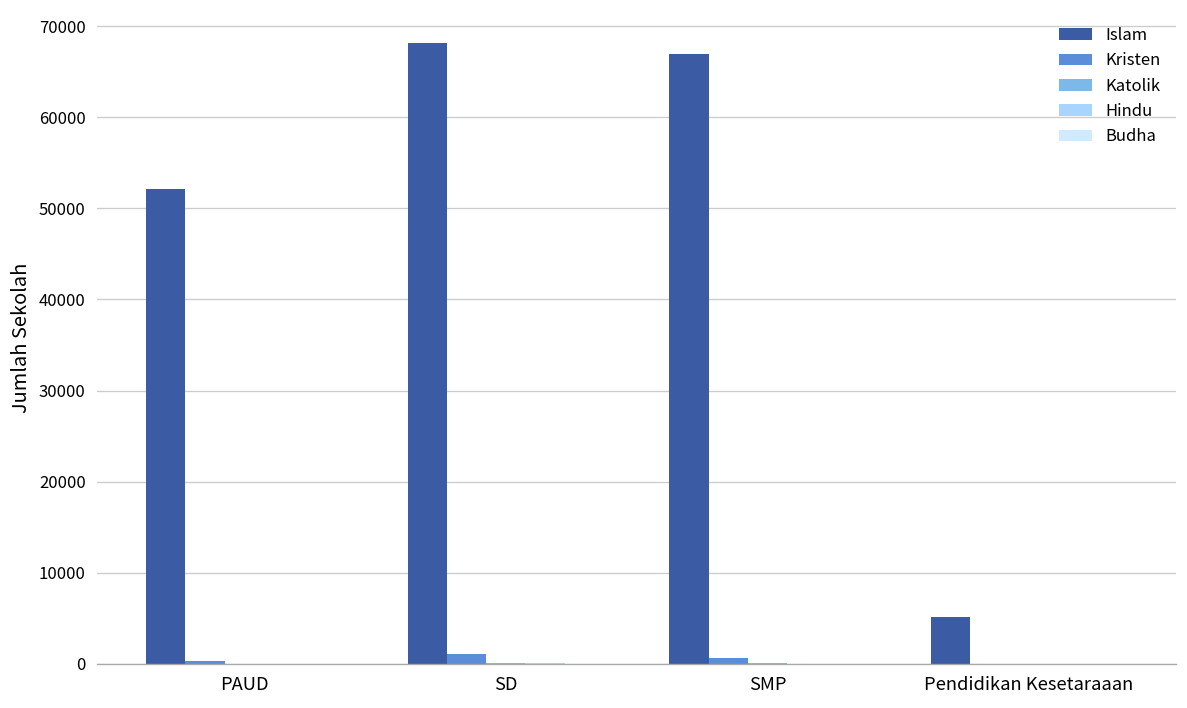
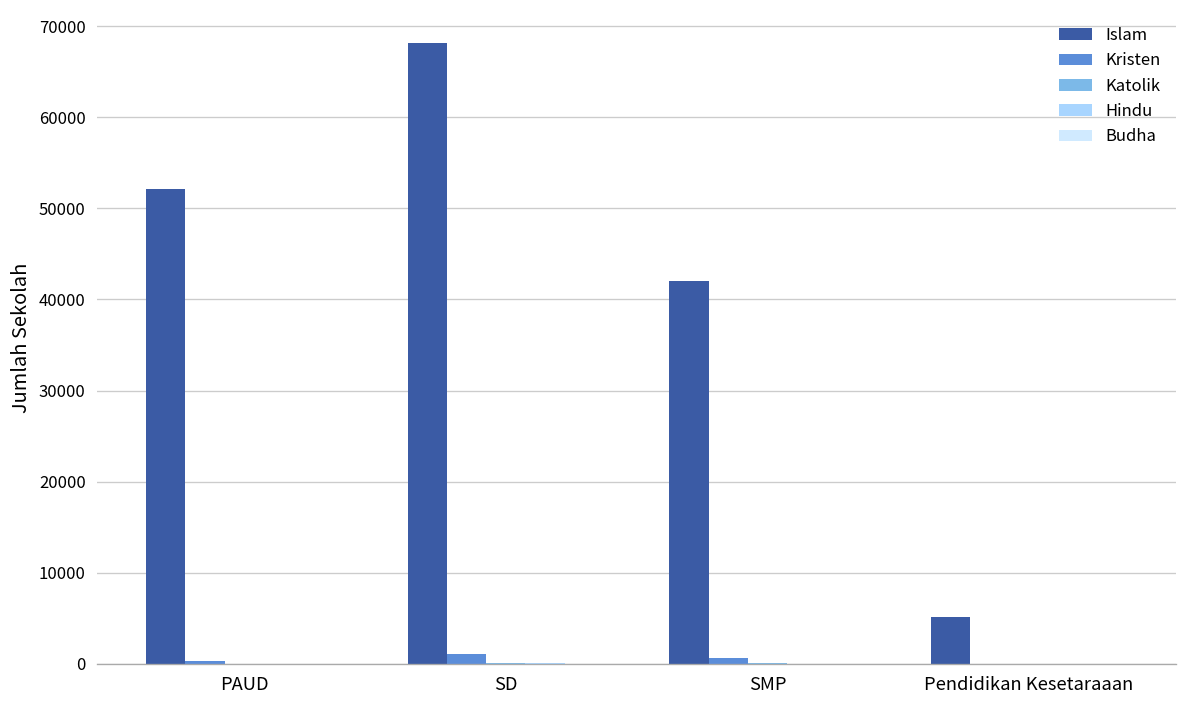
  {
    "Islam": {
      "PAUD": 52000,
      "SD": 68000,
-     "SMP": 67000,
+     "SMP": 42000,
      "Pendidikan Kesetaraaan": 5000
    }
  }
